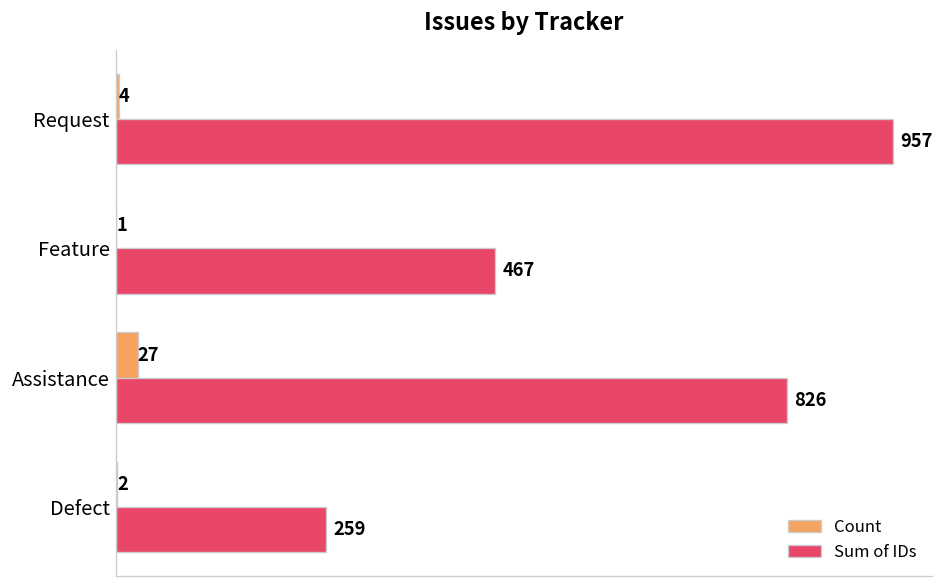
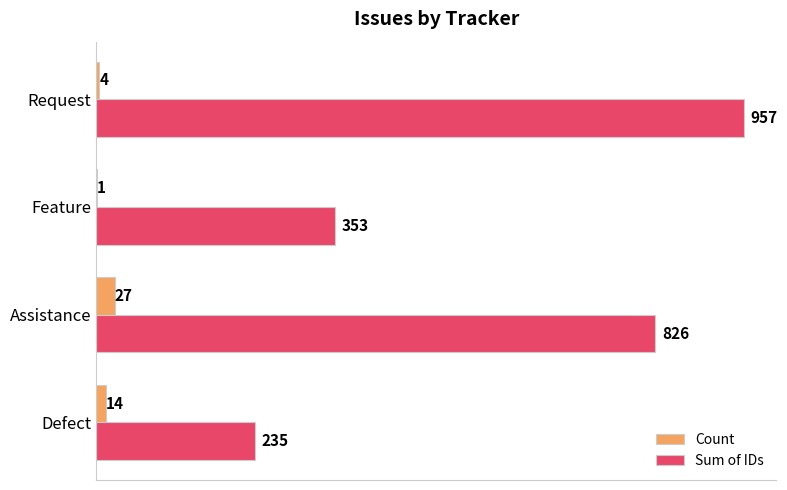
  {
    "Count": {
      "Request": 4,
      "Feature": 1,
      "Assistance": 27,
-     "Defect": 2
+     "Defect": 14
    },
    "Sum of IDs": {
      "Request": 957,
-     "Feature": 467,
+     "Feature": 353,
      "Assistance": 826,
-     "Defect": 259
+     "Defect": 235
    }
  }
